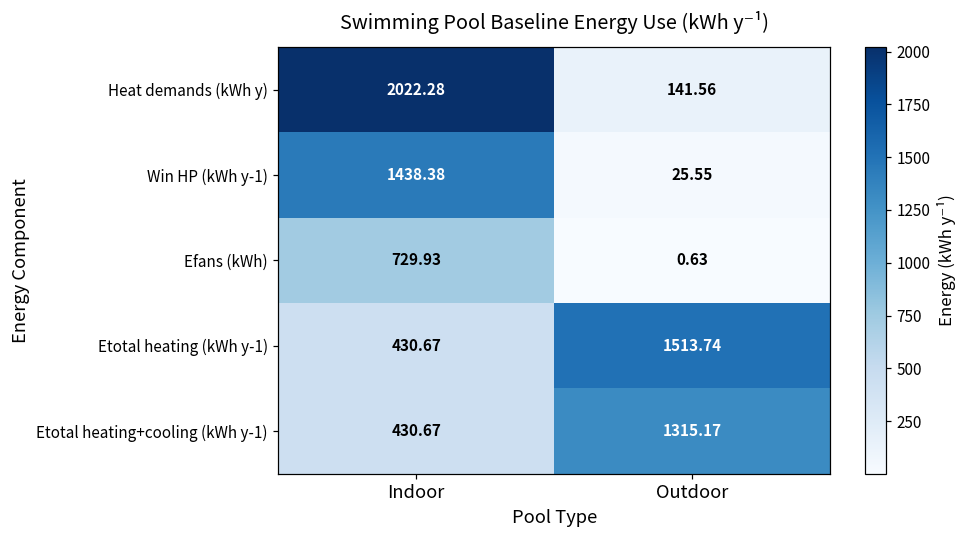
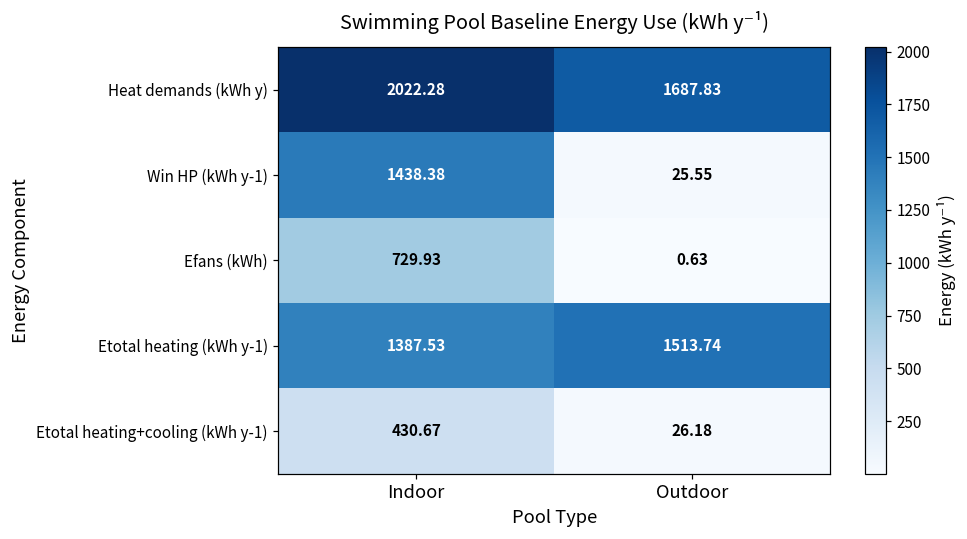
  {
    "Heat demands (kWh y)": {
      "Indoor": 2022.28,
-     "Outdoor": 141.56
+     "Outdoor": 1687.83
    },
    "Win HP (kWh y-1)": {
      "Indoor": 1438.38,
      "Outdoor": 25.55
    },
    "Efans (kWh)": {
      "Indoor": 729.93,
      "Outdoor": 0.63
    },
    "Etotal heating (kWh y-1)": {
-     "Indoor": 430.67,
+     "Indoor": 1387.53,
      "Outdoor": 1513.74
    },
    "Etotal heating+cooling (kWh y-1)": {
      "Indoor": 430.67,
-     "Outdoor": 1315.17
+     "Outdoor": 26.18
    }
  }
